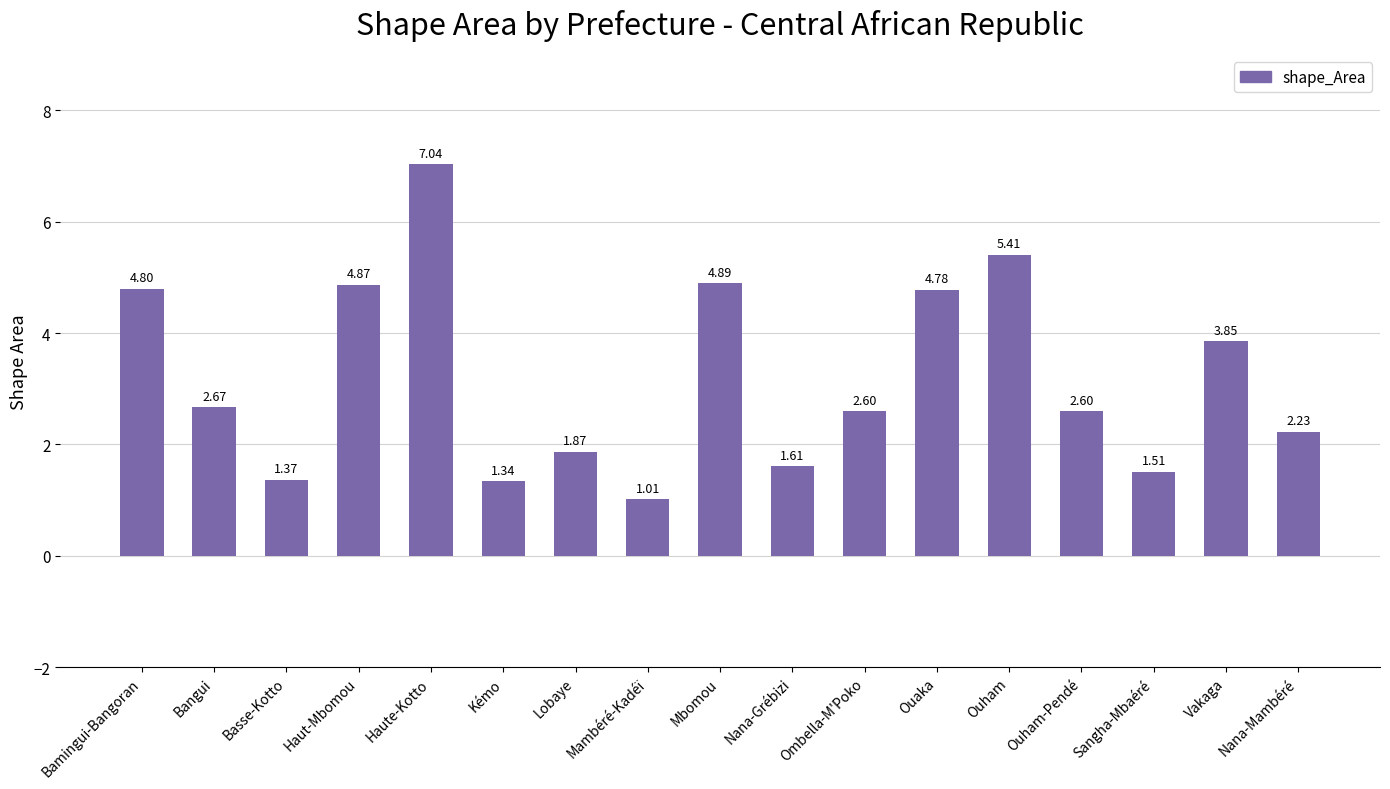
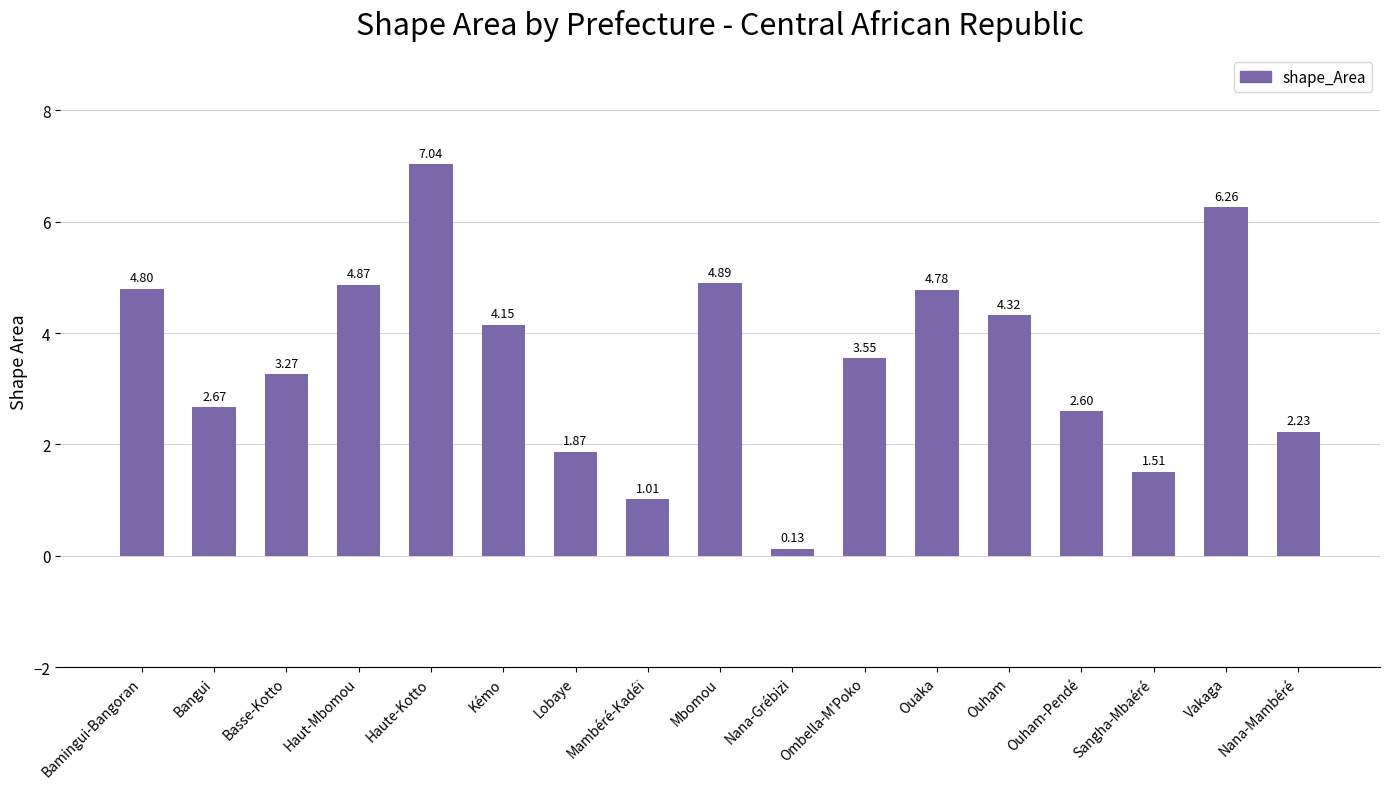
  {
    "Bamingui-Bangoran": 4.80,
    "Bangui": 2.67,
-   "Basse-Kotto": 1.37,
+   "Basse-Kotto": 3.27,
    "Haut-Mbomou": 4.87,
    "Haute-Kotto": 7.04,
-   "Kémo": 1.34,
+   "Kémo": 4.15,
    "Lobaye": 1.87,
    "Mambéré-Kadéï": 1.01,
    "Mbomou": 4.89,
-   "Nana-Grébizi": 1.61,
-   "Ombella-M'Poko": 2.60,
+   "Nana-Grébizi": 0.13,
+   "Ombella-M'Poko": 3.55,
    "Ouaka": 4.78,
-   "Ouham": 5.41,
+   "Ouham": 4.32,
    "Ouham-Pendé": 2.60,
    "Sangha-Mbaéré": 1.51,
-   "Vakaga": 3.85,
+   "Vakaga": 6.26,
    "Nana-Mambéré": 2.23
  }
